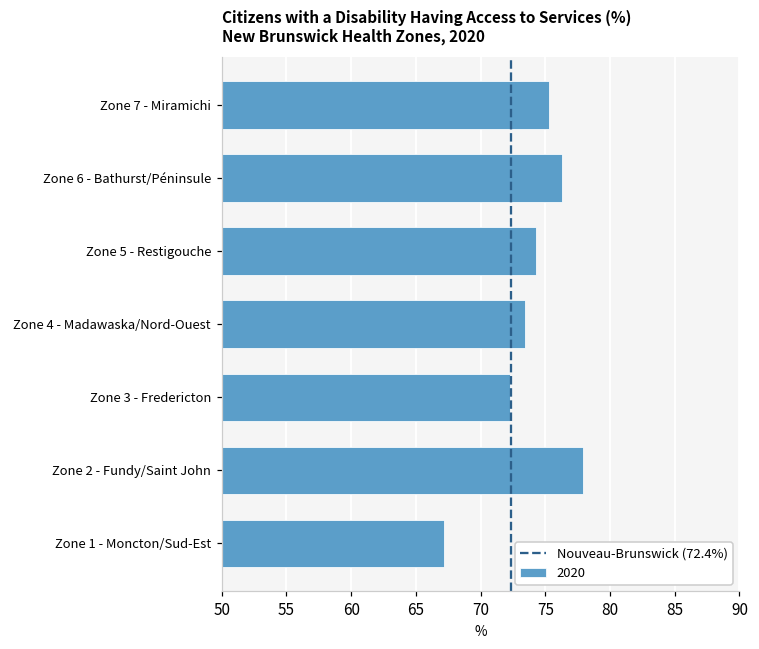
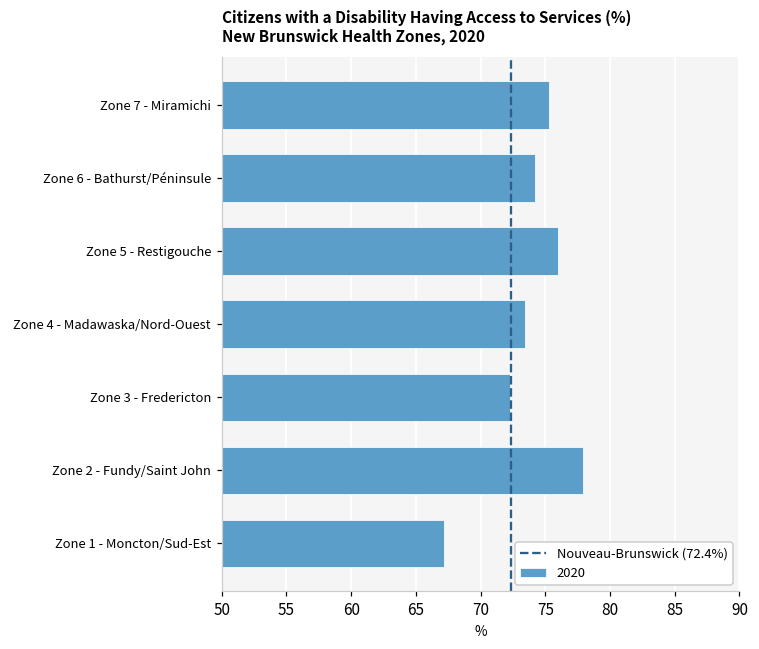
  {
    "Zone 7 - Miramichi": 75.3,
-   "Zone 6 - Bathurst/Péninsule": 76.3,
-   "Zone 5 - Restigouche": 74.3,
+   "Zone 6 - Bathurst/Péninsule": 74.2,
+   "Zone 5 - Restigouche": 76.0,
    "Zone 4 - Madawaska/Nord-Ouest": 73.4,
    "Zone 3 - Fredericton": 72.2,
    "Zone 2 - Fundy/Saint John": 77.9,
    "Zone 1 - Moncton/Sud-Est": 67.2
  }
